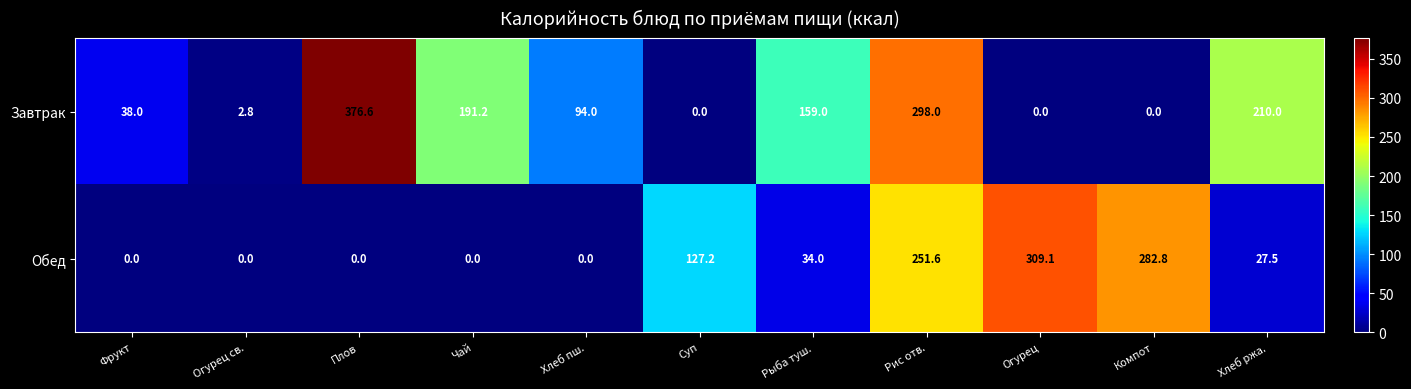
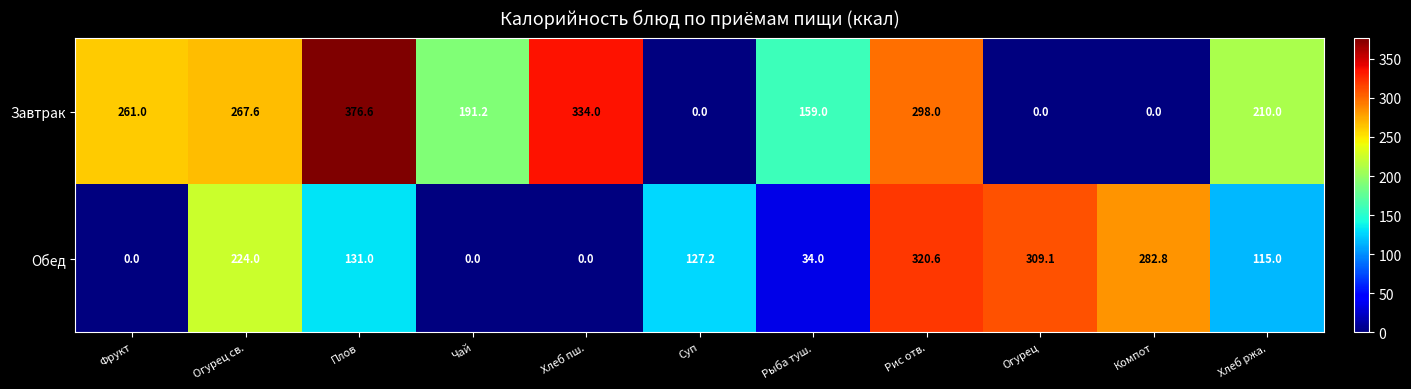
  {
    "Завтрак": {
-     "Фрукт": 38.0,
-     "Огурец св.": 2.8,
+     "Фрукт": 261.0,
+     "Огурец св.": 267.6,
      "Плов": 376.6,
      "Чай": 191.2,
-     "Хлеб пш.": 94.0,
+     "Хлеб пш.": 334.0,
      "Суп": 0.0,
      "Рыба туш.": 159.0,
      "Рис отв.": 298.0,
      "Огурец": 0.0,
      "Компот": 0.0,
      "Хлеб ржа.": 210.0
    },
    "Обед": {
      "Фрукт": 0.0,
-     "Огурец св.": 0.0,
-     "Плов": 0.0,
+     "Огурец св.": 224.0,
+     "Плов": 131.0,
      "Чай": 0.0,
      "Хлеб пш.": 0.0,
      "Суп": 127.2,
      "Рыба туш.": 34.0,
-     "Рис отв.": 251.6,
+     "Рис отв.": 320.6,
      "Огурец": 309.1,
      "Компот": 282.8,
-     "Хлеб ржа.": 27.5
+     "Хлеб ржа.": 115.0
    }
  }
